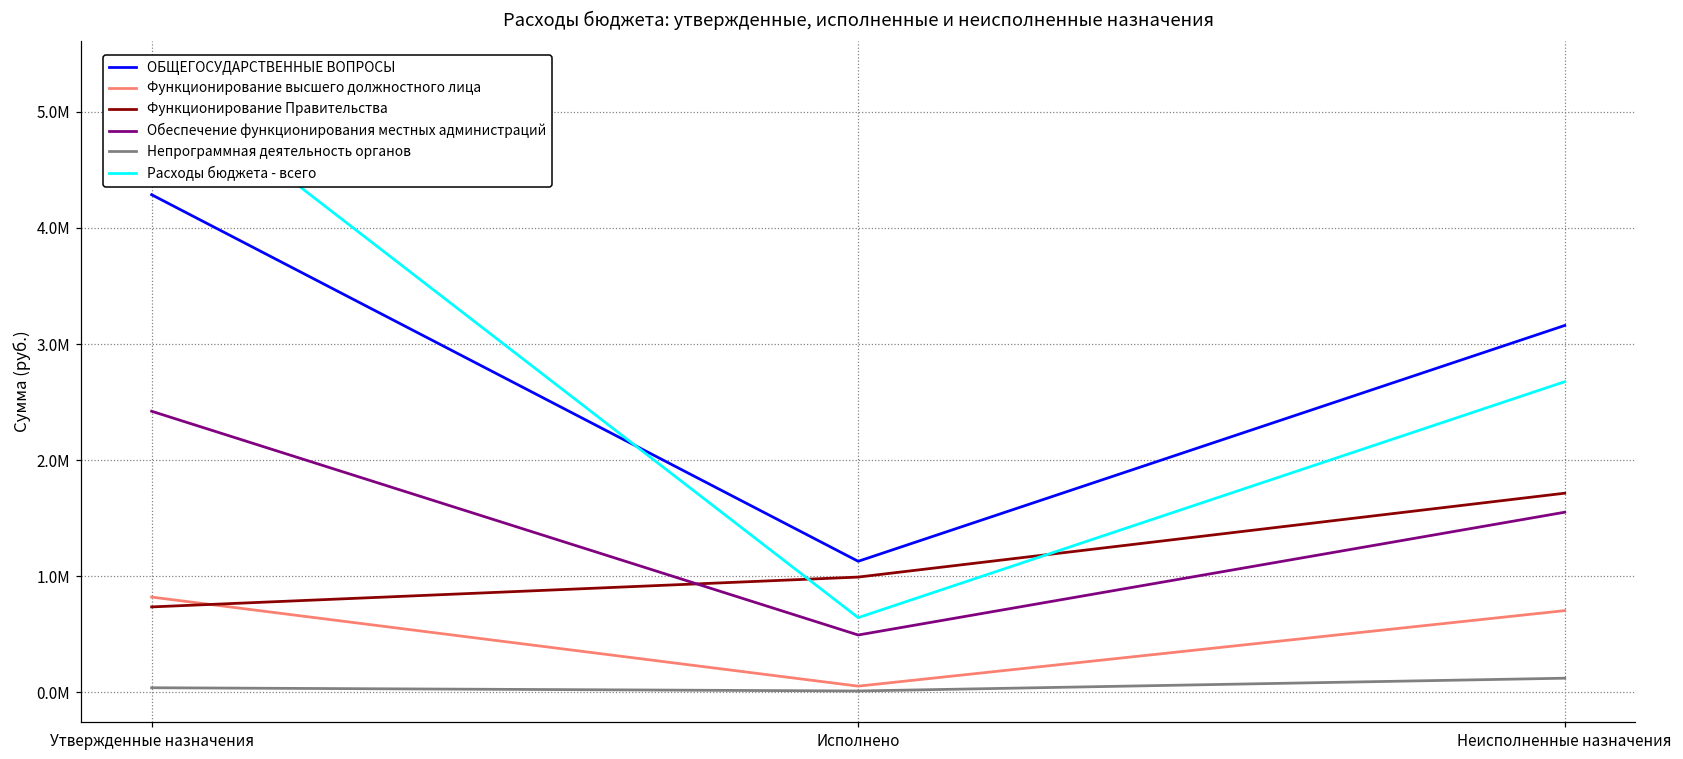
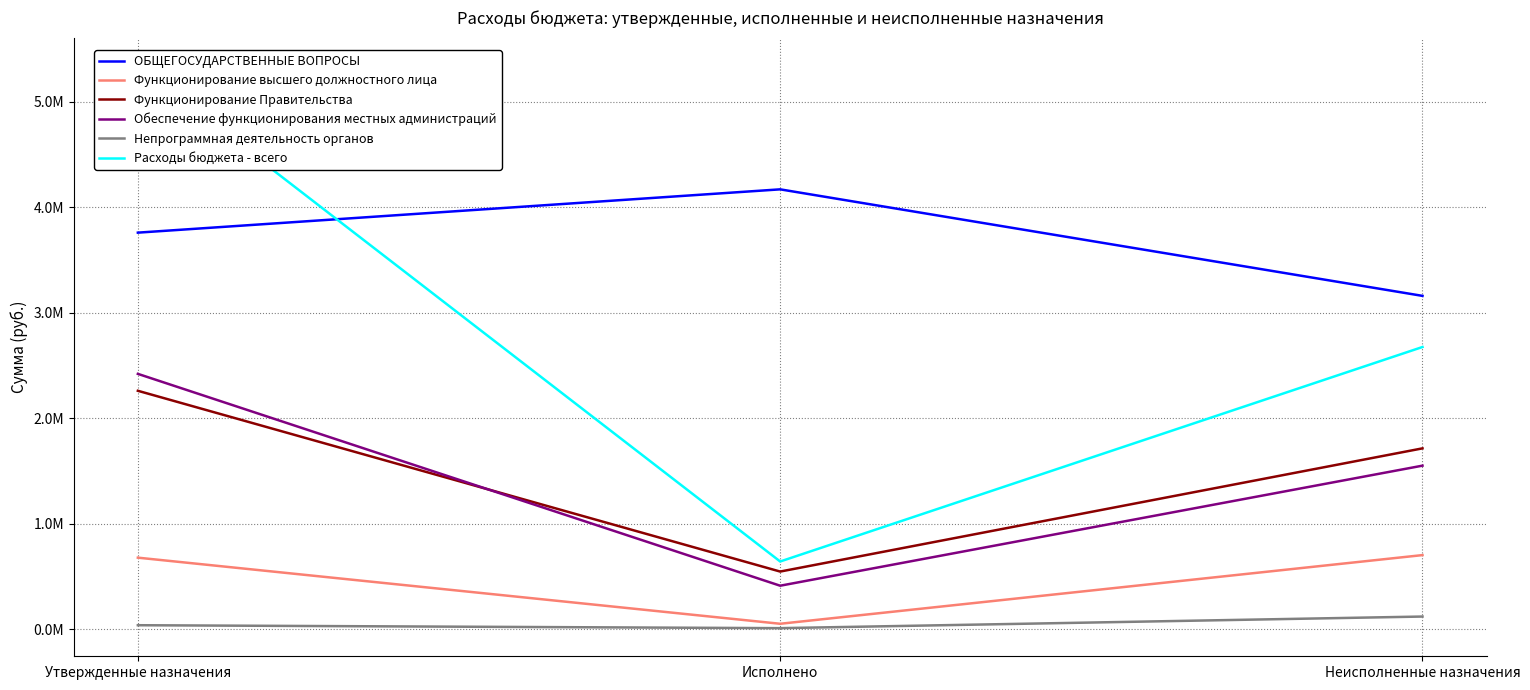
  {
    "ОБЩЕГОСУДАРСТВЕННЫЕ ВОПРОСЫ": {
-     "Утвержденные назначения": 4290000,
-     "Исполнено": 1130000,
+     "Утвержденные назначения": 3760000,
+     "Исполнено": 4170000,
      "Неисполненные назначения": 3160000
    },
    "Функционирование высшего должностного лица": {
-     "Утвержденные назначения": 820000,
+     "Утвержденные назначения": 680000,
      "Исполнено": 50000,
      "Неисполненные назначения": 700000
    },
    "Функционирование Правительства": {
-     "Утвержденные назначения": 730000,
-     "Исполнено": 990000,
+     "Утвержденные назначения": 2260000,
+     "Исполнено": 550000,
      "Неисполненные назначения": 1710000
    },
    "Обеспечение функционирования местных администраций": {
      "Утвержденные назначения": 2420000,
-     "Исполнено": 490000,
+     "Исполнено": 410000,
      "Неисполненные назначения": 1550000
    },
    "Непрограммная деятельность органов": {
      "Утвержденные назначения": 40000,
      "Исполнено": 10000,
      "Неисполненные назначения": 120000
    },
    "Расходы бюджета - всего": {
      "Исполнено": 640000,
      "Неисполненные назначения": 2680000
    }
  }
